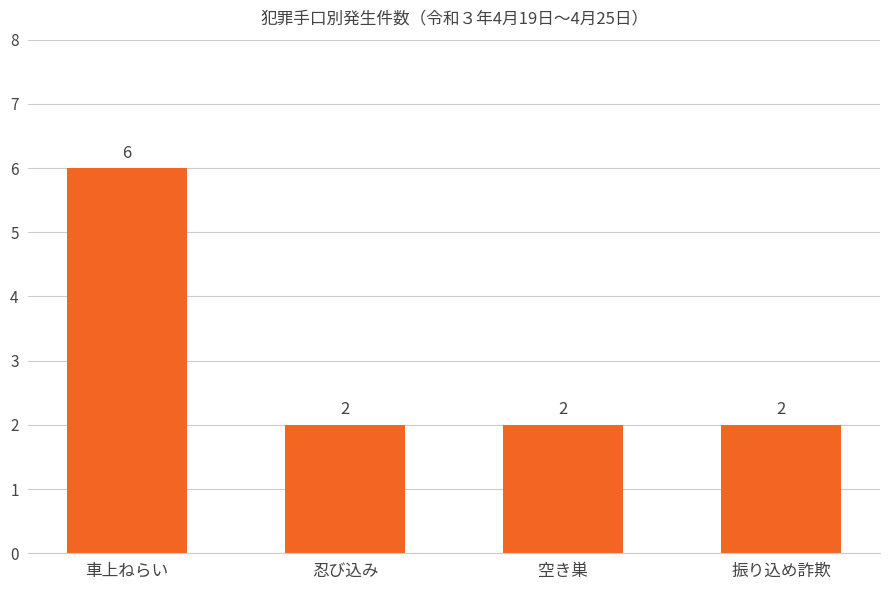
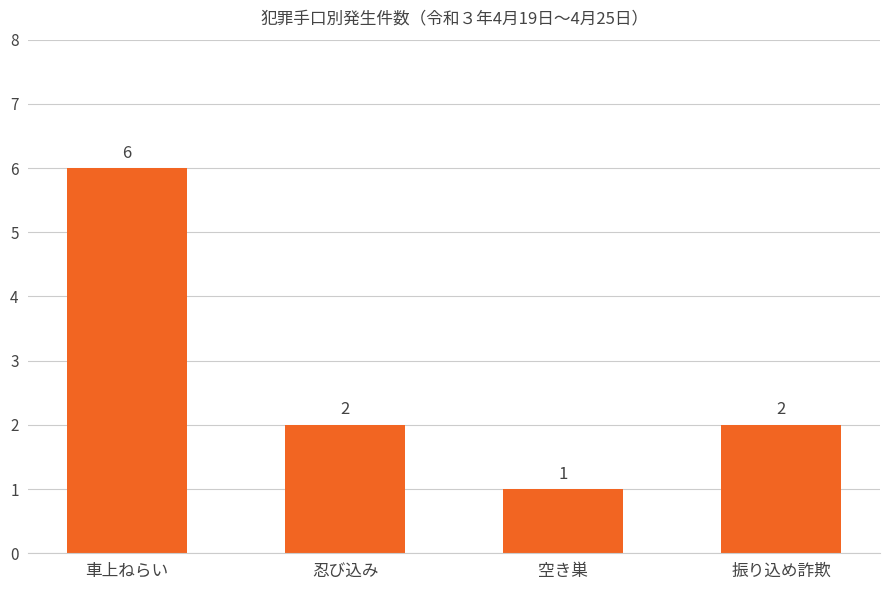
  {
    "車上ねらい": 6,
    "忍び込み": 2,
-   "空き巣": 2,
+   "空き巣": 1,
    "振り込め詐欺": 2
  }
